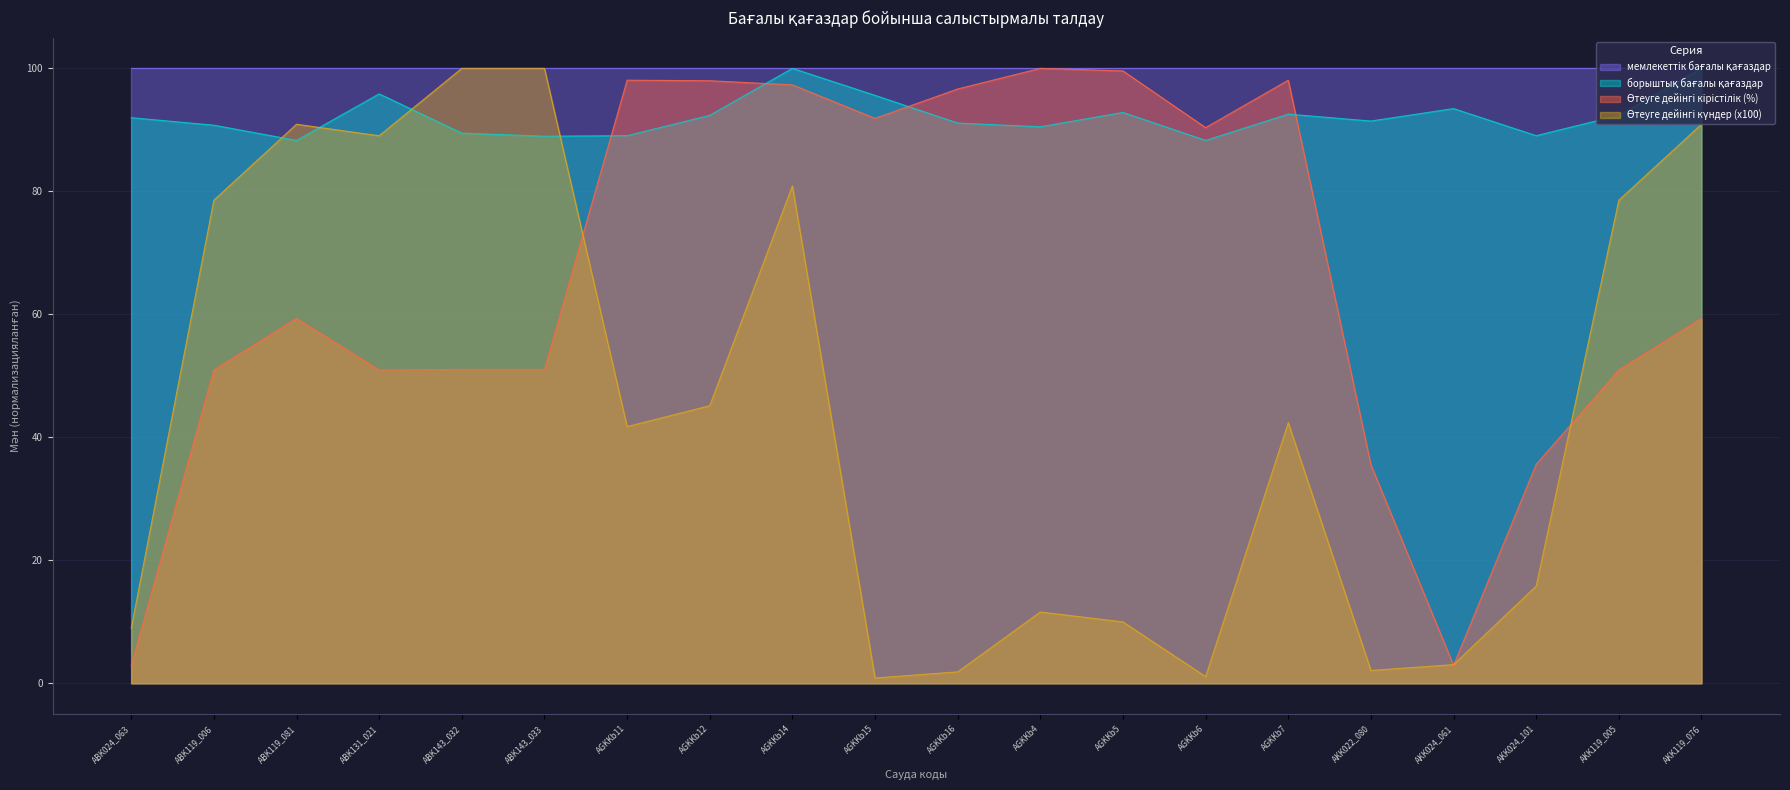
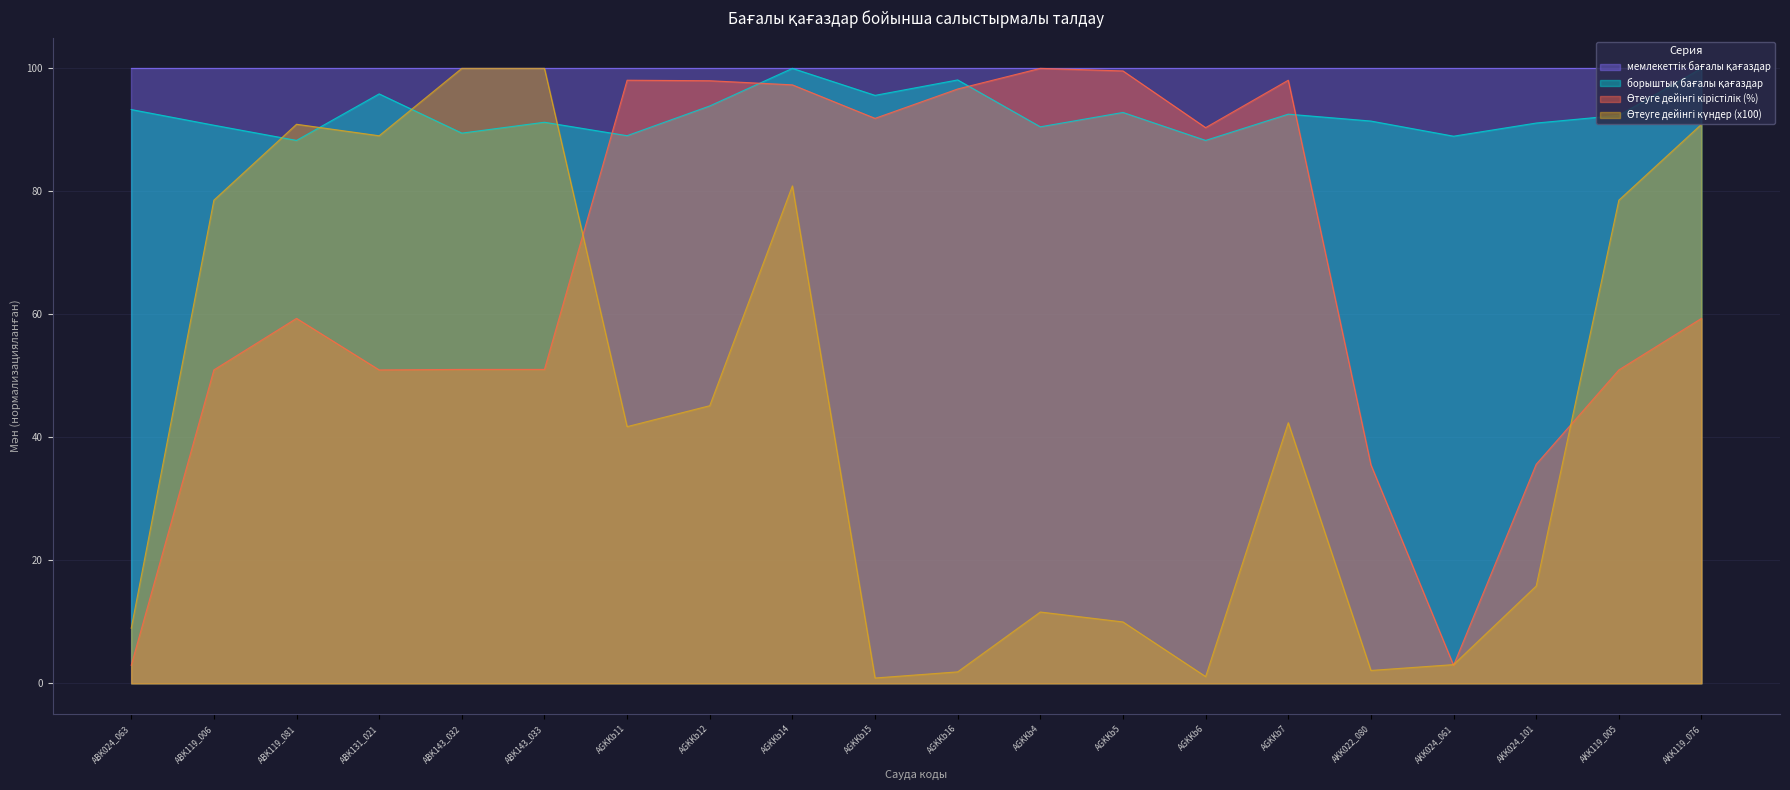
  {
    "мемлекеттік бағалы қағаздар": {
      "ABK024_063": 100,
      "ABK119_006": 100,
      "ABK119_081": 100,
      "ABK131_021": 100,
      "AGKKb11": 100,
      "AGKKb12": 100,
      "AGKKb15": 100,
      "AGKKb16": 100,
      "AGKKb6": 100,
      "AGKKb7": 100,
      "AKK022_080": 100,
      "AKK024_061": 100,
      "AKK024_101": 100
    },
    "борыштық бағалы қағаздар": {
-     "ABK024_063": 92,
+     "ABK024_063": 93,
      "ABK119_006": 91,
      "ABK119_081": 88,
      "ABK131_021": 96,
      "ABK143_032": 89,
-     "ABK143_033": 89,
+     "ABK143_033": 91,
      "AGKKb11": 89,
-     "AGKKb12": 92,
+     "AGKKb12": 94,
      "AGKKb15": 96,
-     "AGKKb16": 91,
+     "AGKKb16": 98,
      "AGKKb4": 90,
      "AGKKb5": 93,
      "AGKKb6": 88,
      "AGKKb7": 93,
      "AKK022_080": 91,
-     "AKK024_061": 93,
-     "AKK024_101": 89
+     "AKK024_061": 89,
+     "AKK024_101": 91
    }
  }
